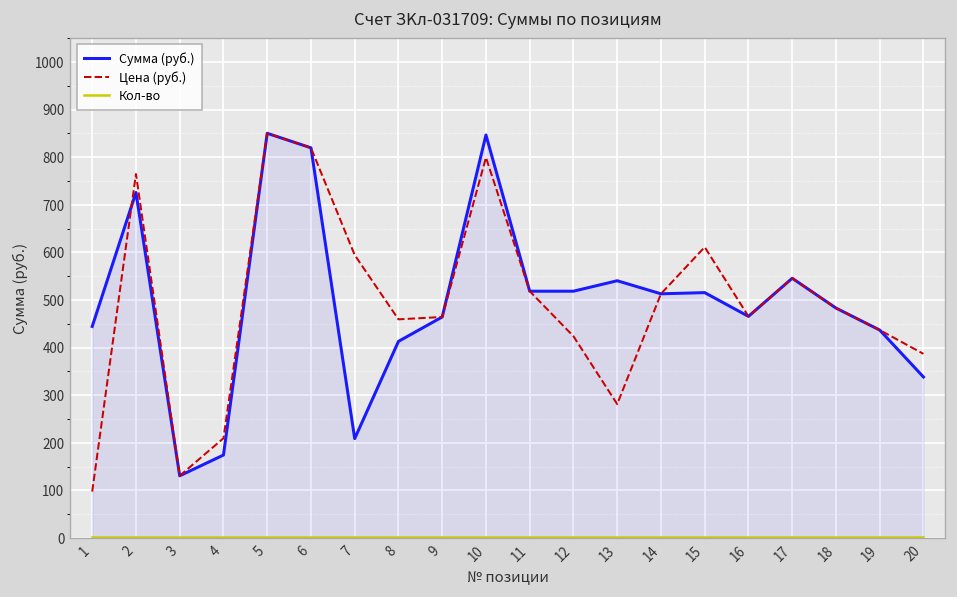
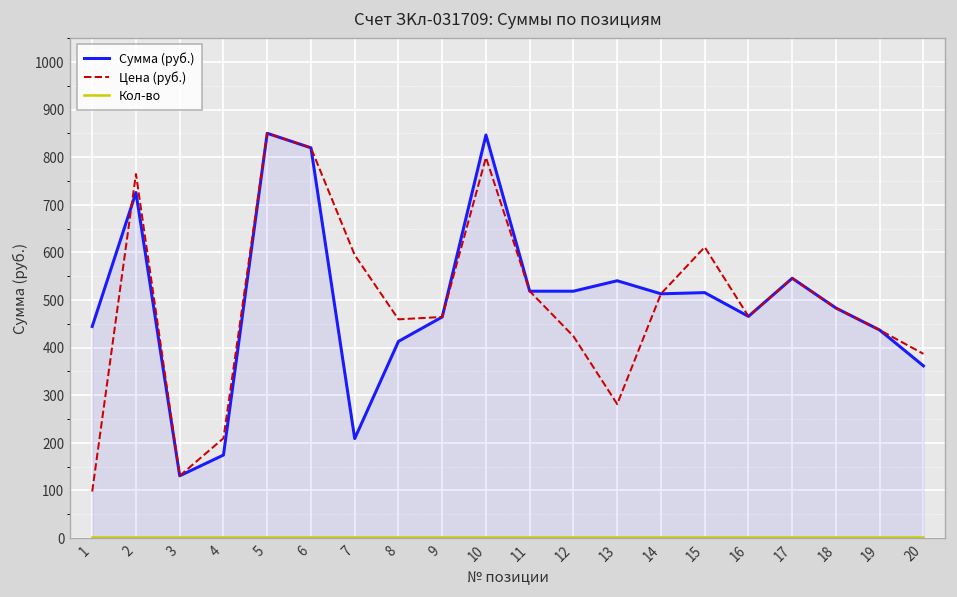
  {
    "Сумма (руб.)": {
      "1": 440,
      "2": 730,
      "4": 170,
      "7": 210,
      "8": 410,
      "10": 850,
      "12": 520,
      "13": 540,
      "15": 520,
-     "20": 340
+     "20": 360
    },
    "Цена (руб.)": {
      "1": 100,
      "2": 760,
      "4": 210,
      "7": 590,
      "8": 460,
      "10": 800,
      "12": 420,
      "13": 280,
      "15": 610,
      "20": 390
    },
    "Кол-во": {
      "1": 0,
      "2": 0,
      "3": 0,
      "4": 0,
      "5": 0,
      "6": 0,
      "7": 0,
      "8": 0,
      "9": 0,
      "10": 0,
      "11": 0,
      "12": 0,
      "13": 0,
      "14": 0,
      "15": 0,
      "16": 0,
      "17": 0,
      "18": 0,
      "19": 0,
      "20": 0
    }
  }
